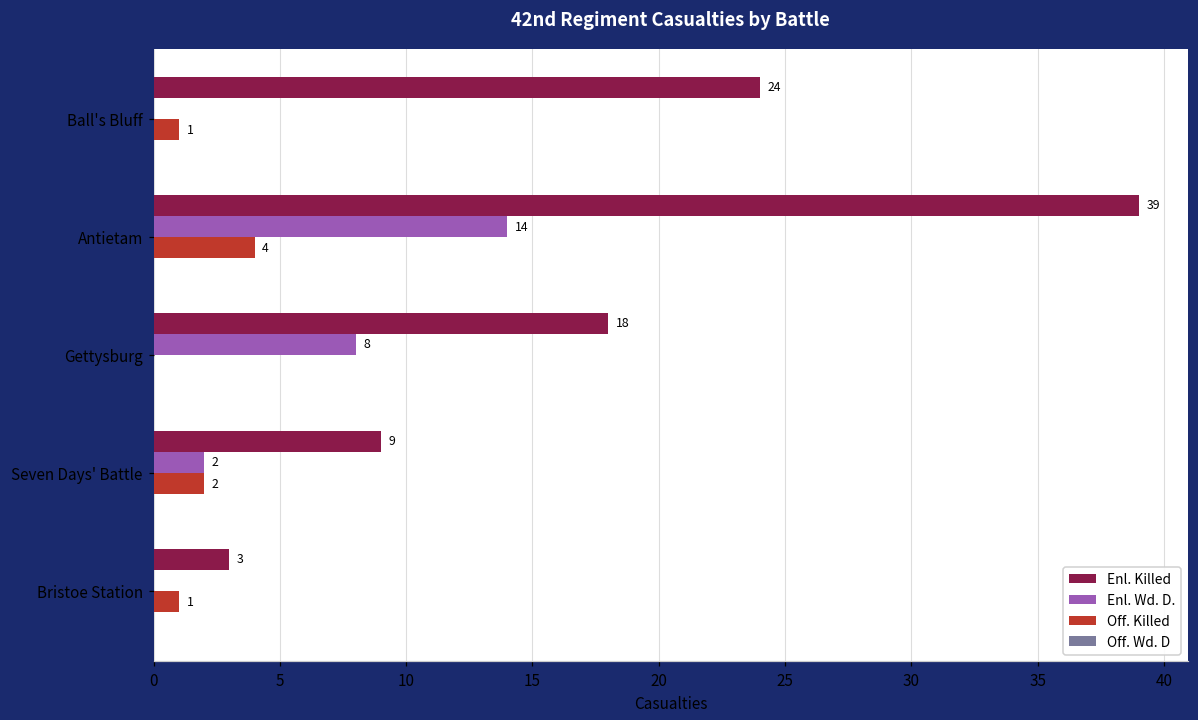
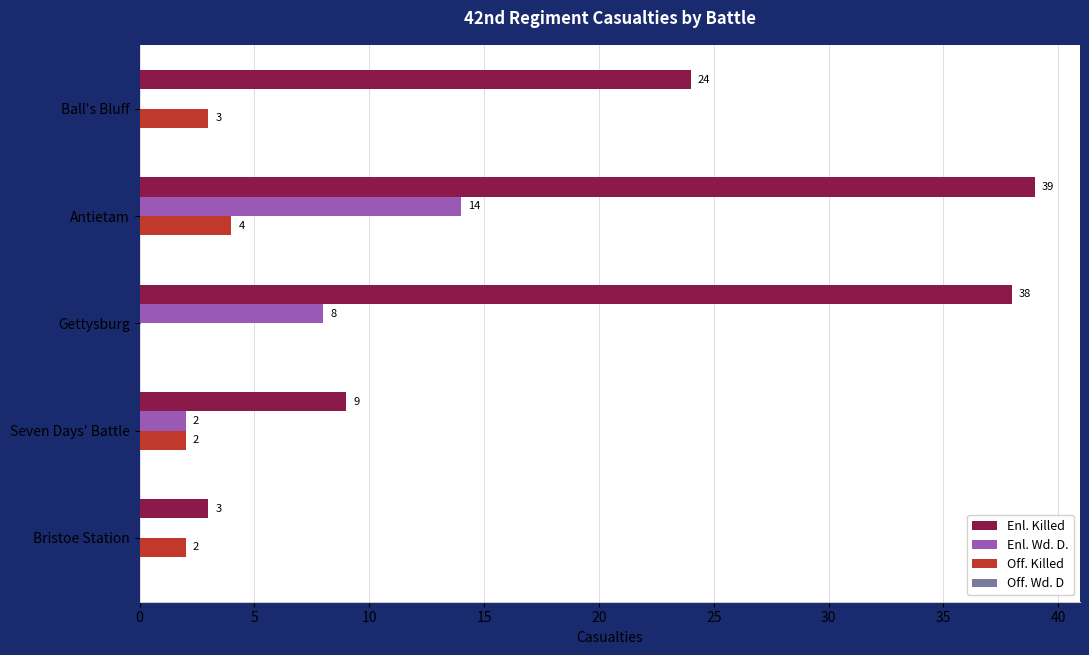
  {
    "Enl. Killed": {
      "Ball's Bluff": 24,
      "Antietam": 39,
-     "Gettysburg": 18,
+     "Gettysburg": 38,
      "Seven Days' Battle": 9,
      "Bristoe Station": 3
    },
    "Off. Killed": {
-     "Ball's Bluff": 1,
+     "Ball's Bluff": 3,
      "Antietam": 4,
      "Seven Days' Battle": 2,
-     "Bristoe Station": 1
+     "Bristoe Station": 2
    }
  }
